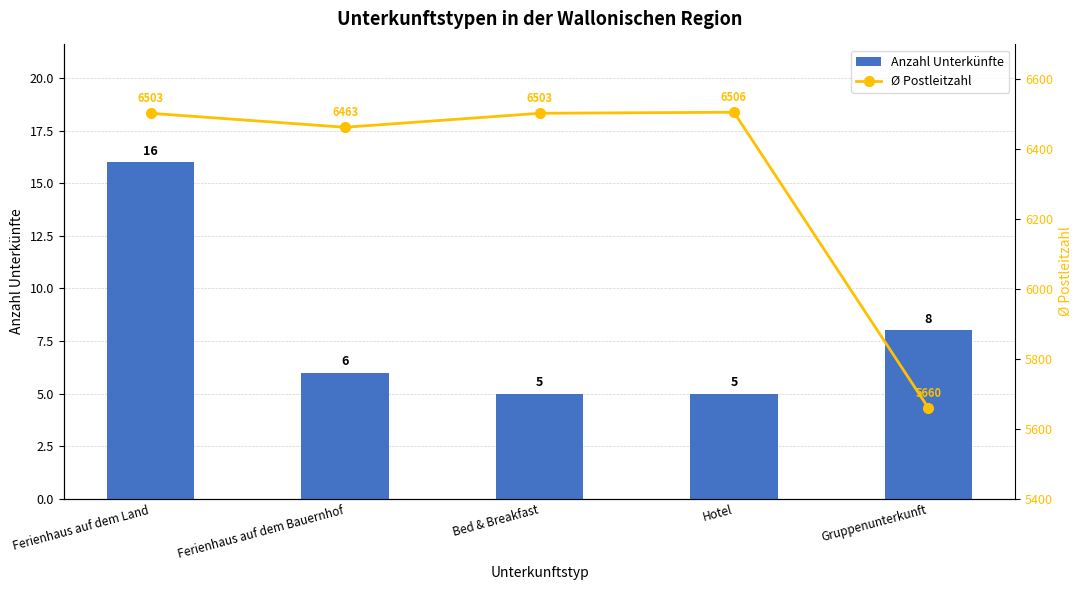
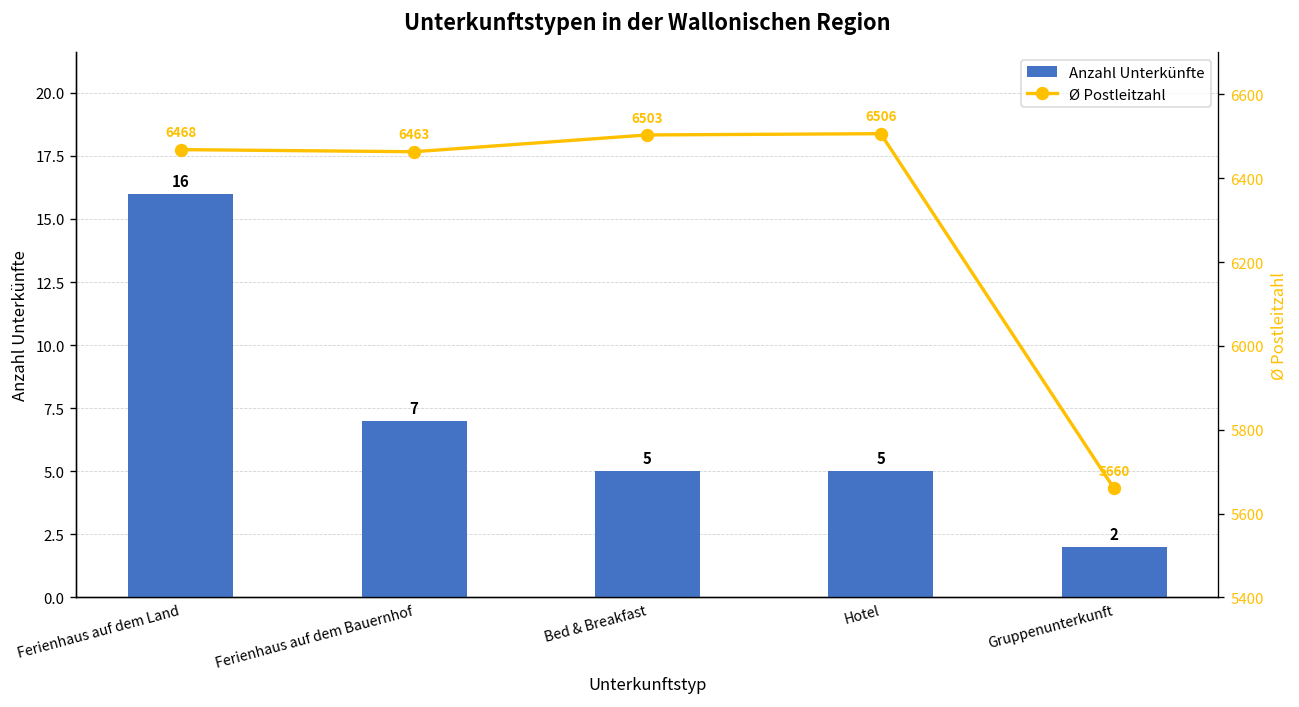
  {
    "Anzahl Unterkünfte": {
      "Ferienhaus auf dem Land": 16,
-     "Ferienhaus auf dem Bauernhof": 6,
+     "Ferienhaus auf dem Bauernhof": 7,
      "Bed & Breakfast": 5,
      "Hotel": 5,
-     "Gruppenunterkunft": 8
+     "Gruppenunterkunft": 2
    },
    "Ø Postleitzahl": {
-     "Ferienhaus auf dem Land": 6503,
+     "Ferienhaus auf dem Land": 6468,
      "Ferienhaus auf dem Bauernhof": 6463,
      "Bed & Breakfast": 6503,
      "Hotel": 6506,
      "Gruppenunterkunft": 5660
    }
  }
